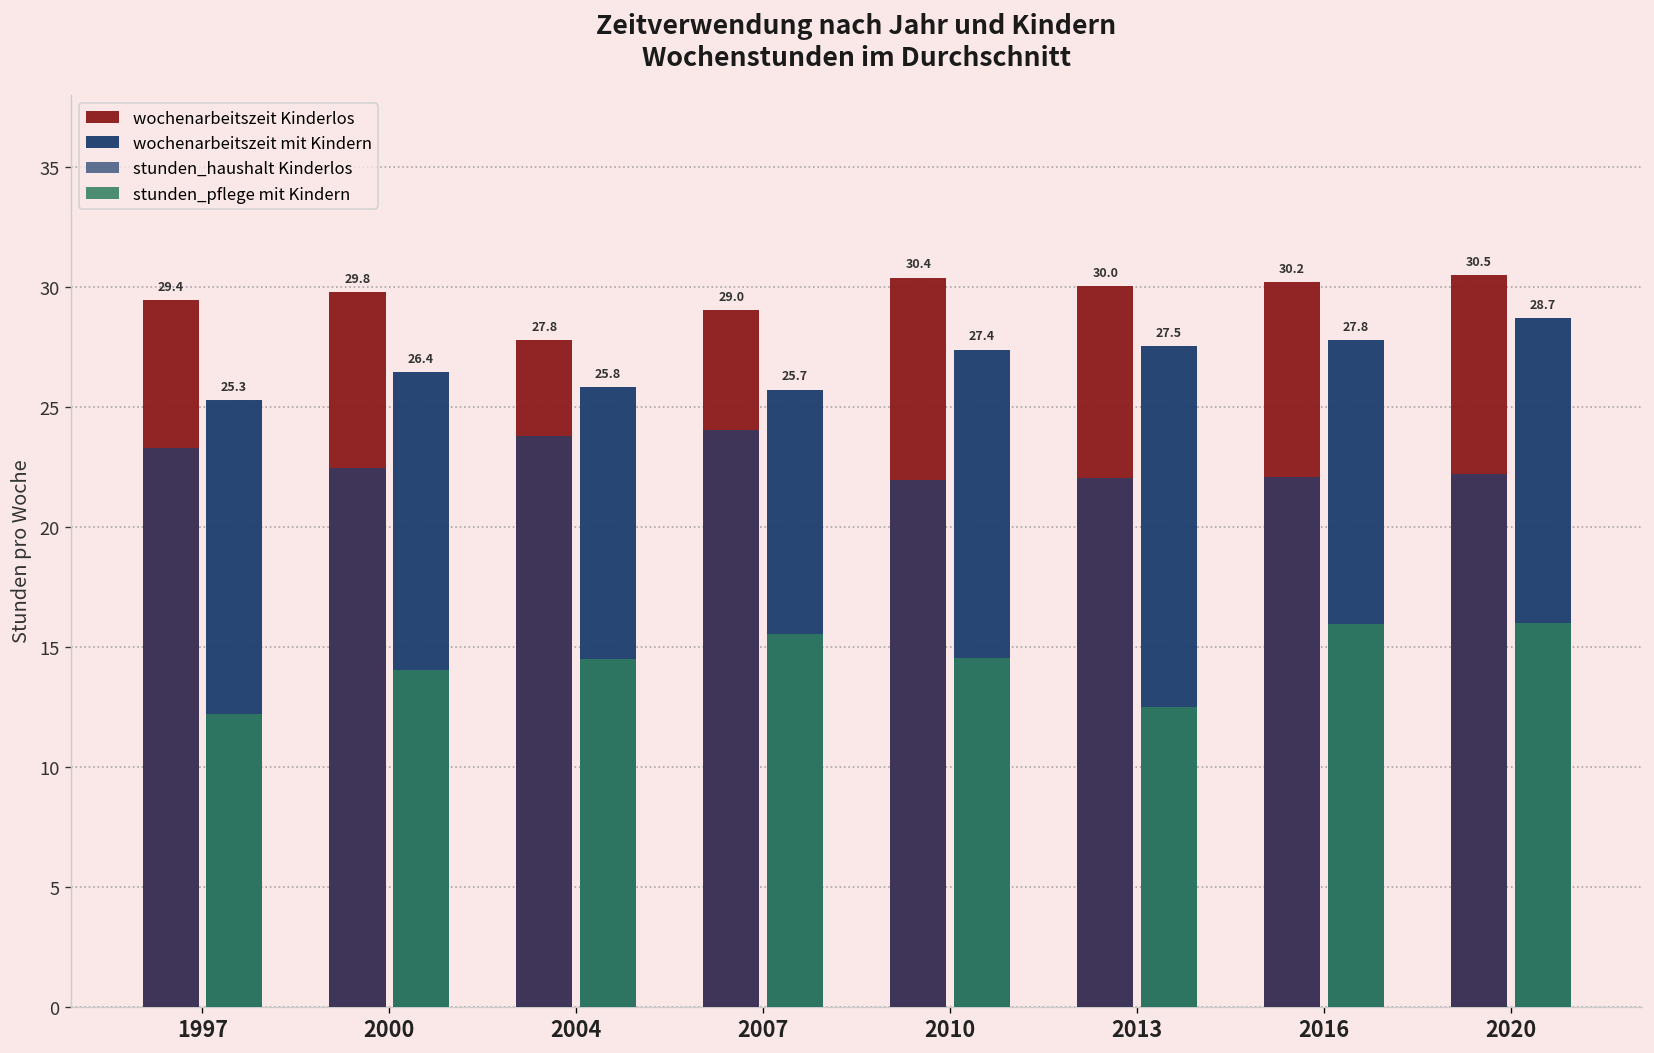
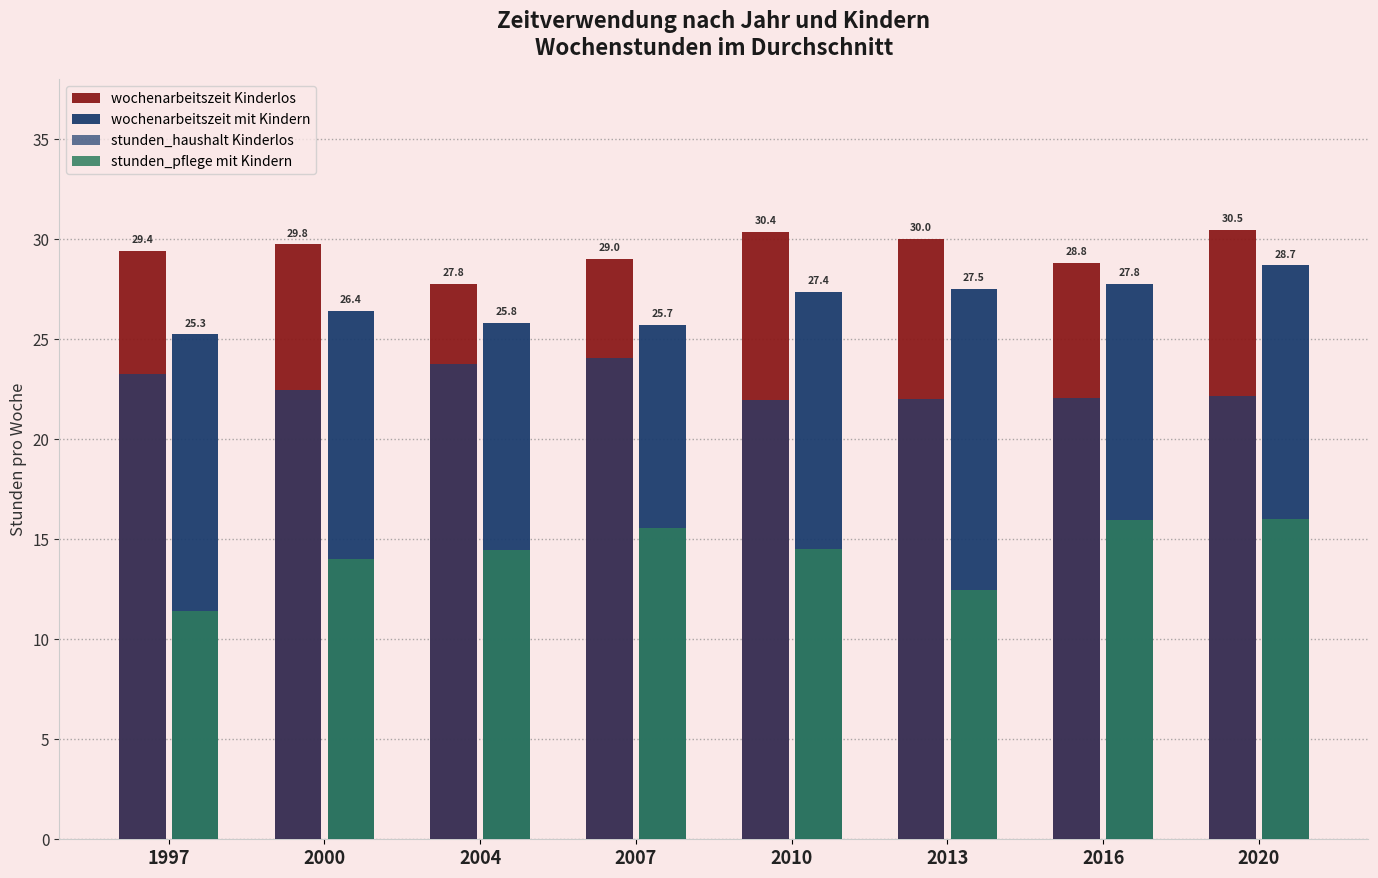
  {
    "wochenarbeitszeit Kinderlos": {
      "1997": 29.4,
      "2000": 29.8,
      "2004": 27.8,
      "2007": 29.0,
      "2010": 30.4,
      "2013": 30.0,
-     "2016": 30.2,
+     "2016": 28.8,
      "2020": 30.5
    },
    "stunden_pflege mit Kindern": {
-     "1997": 12.2
+     "1997": 11.4
    }
  }
